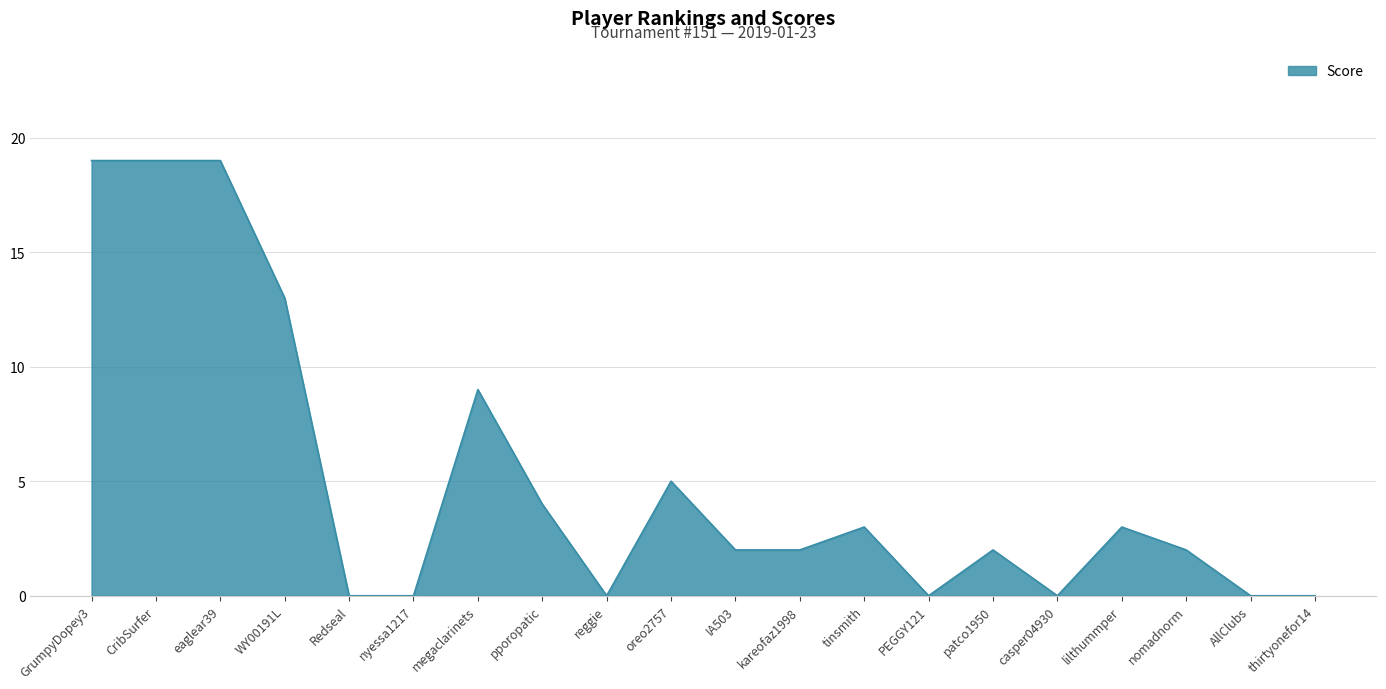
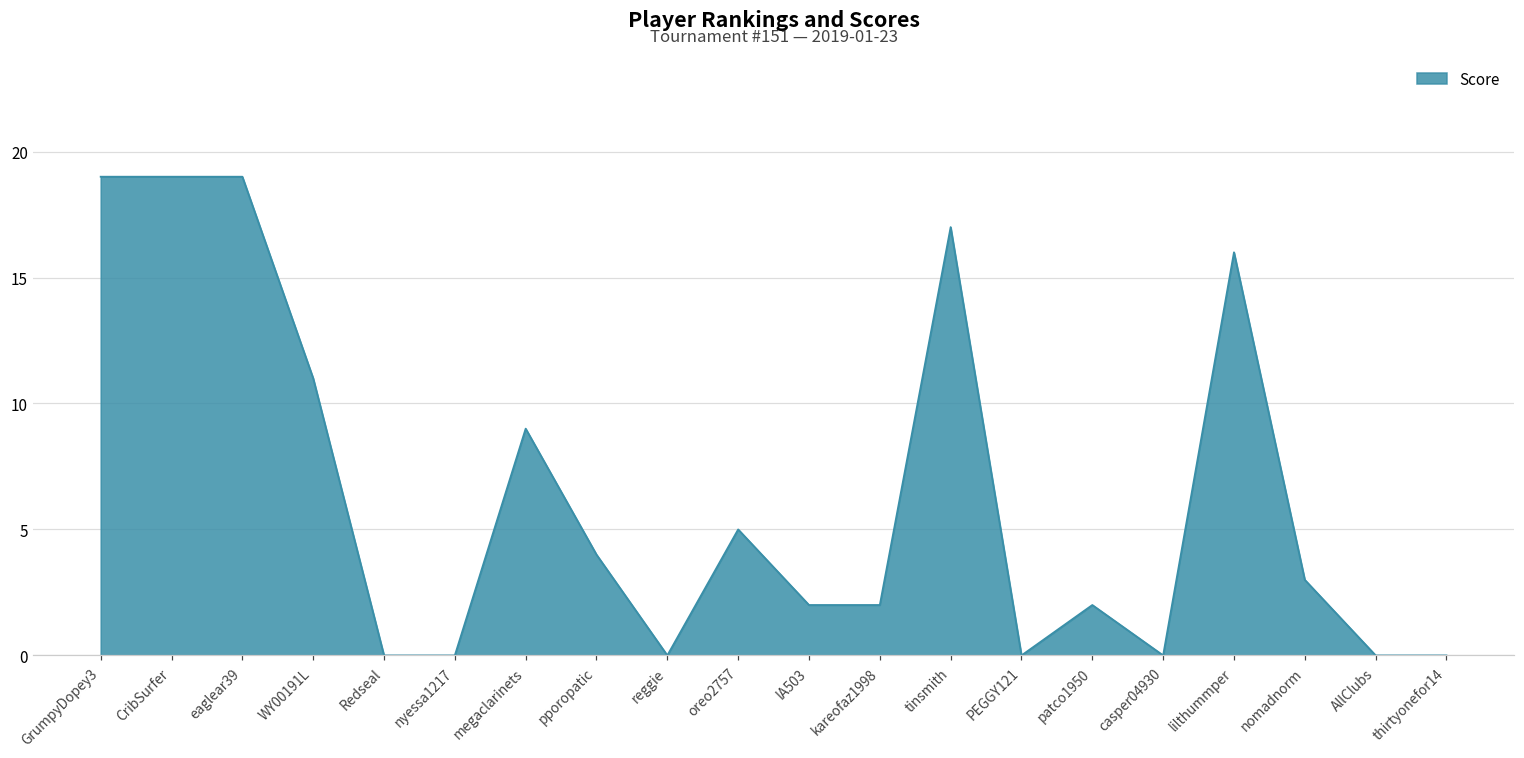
  {
    "GrumpyDopey3": 19,
    "CribSurfer": 19,
    "eaglear39": 19,
-   "WY00191L": 13,
+   "WY00191L": 11,
    "Redseal": 0,
    "nyessa1217": 0,
    "megaclarinets": 9,
    "pporopatic": 4,
    "reggie": 0,
    "oreo2757": 5,
    "IA503": 2,
    "kareofaz1998": 2,
-   "tinsmith": 3,
+   "tinsmith": 17,
    "PEGGY121": 0,
    "patco1950": 2,
    "casper04930": 0,
-   "lilthummper": 3,
-   "nomadnorm": 2,
+   "lilthummper": 16,
+   "nomadnorm": 3,
    "AllClubs": 0,
    "thirtyonefor14": 0
  }
